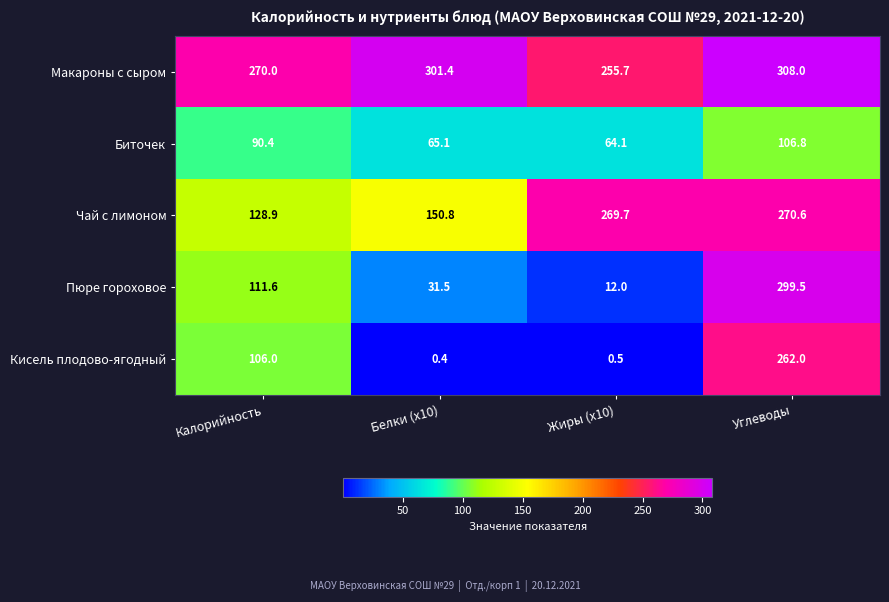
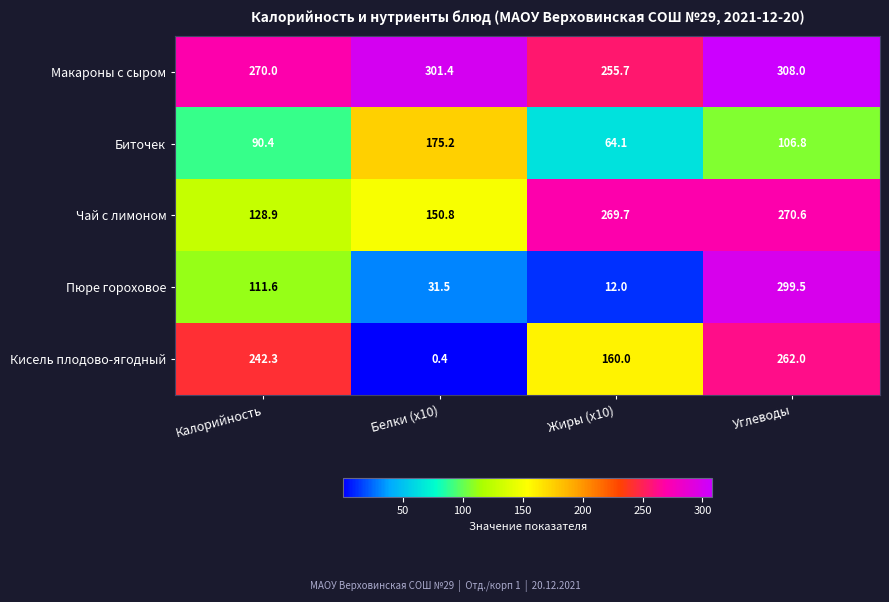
  {
    "Макароны с сыром": {
      "Калорийность": 270.0,
      "Белки (x10)": 301.4,
      "Жиры (x10)": 255.7,
      "Углеводы": 308.0
    },
    "Биточек": {
      "Калорийность": 90.4,
-     "Белки (x10)": 65.1,
+     "Белки (x10)": 175.2,
      "Жиры (x10)": 64.1,
      "Углеводы": 106.8
    },
    "Чай с лимоном": {
      "Калорийность": 128.9,
      "Белки (x10)": 150.8,
      "Жиры (x10)": 269.7,
      "Углеводы": 270.6
    },
    "Пюре гороховое": {
      "Калорийность": 111.6,
      "Белки (x10)": 31.5,
      "Жиры (x10)": 12.0,
      "Углеводы": 299.5
    },
    "Кисель плодово-ягодный": {
-     "Калорийность": 106.0,
+     "Калорийность": 242.3,
      "Белки (x10)": 0.4,
-     "Жиры (x10)": 0.5,
+     "Жиры (x10)": 160.0,
      "Углеводы": 262.0
    }
  }
